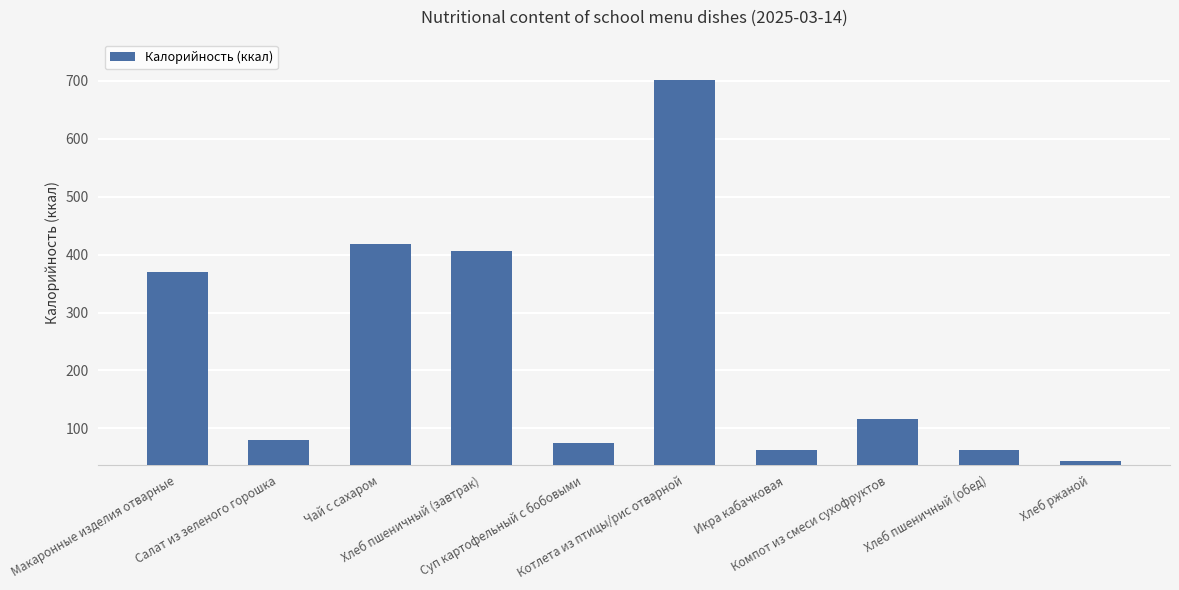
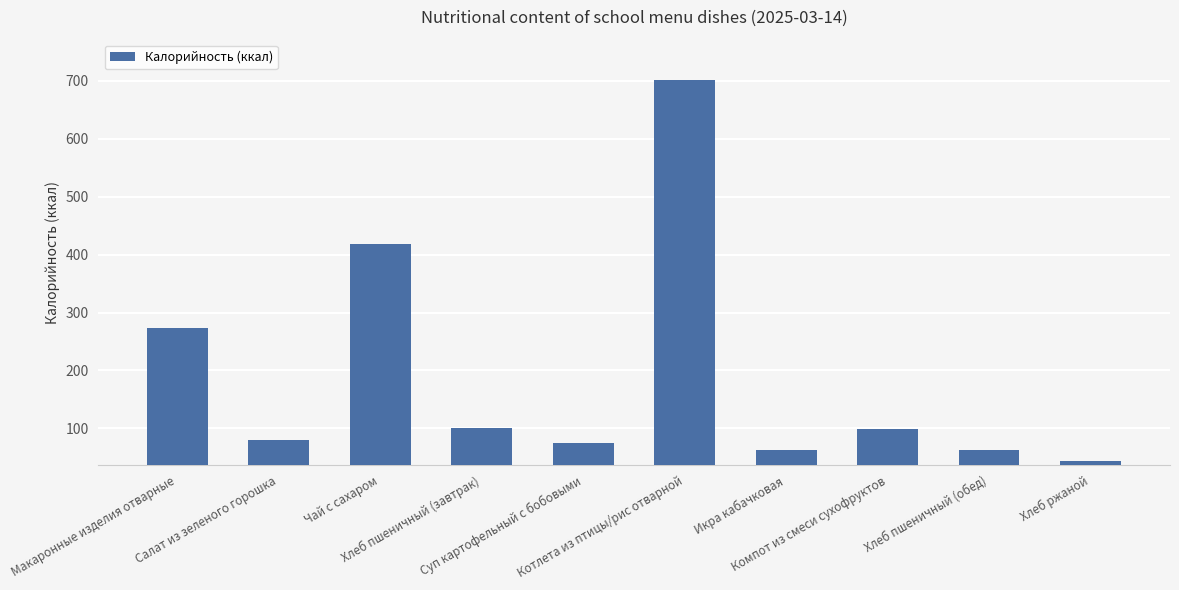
  {
-   "Макаронные изделия отварные": 370,
+   "Макаронные изделия отварные": 270,
    "Салат из зеленого горошка": 80,
    "Чай с сахаром": 420,
-   "Хлеб пшеничный (завтрак)": 410,
+   "Хлеб пшеничный (завтрак)": 100,
    "Суп картофельный с бобовыми": 70,
    "Котлета из птицы/рис отварной": 700,
    "Икра кабачковая": 60,
-   "Компот из смеси сухофруктов": 120,
+   "Компот из смеси сухофруктов": 100,
    "Хлеб пшеничный (обед)": 60,
    "Хлеб ржаной": 40
  }
